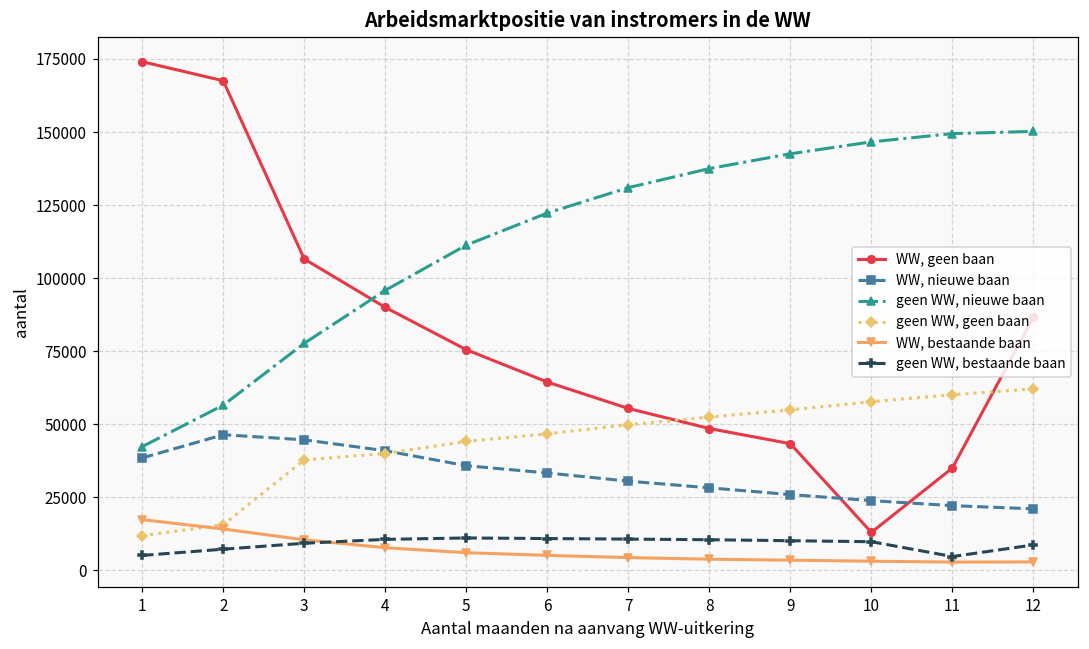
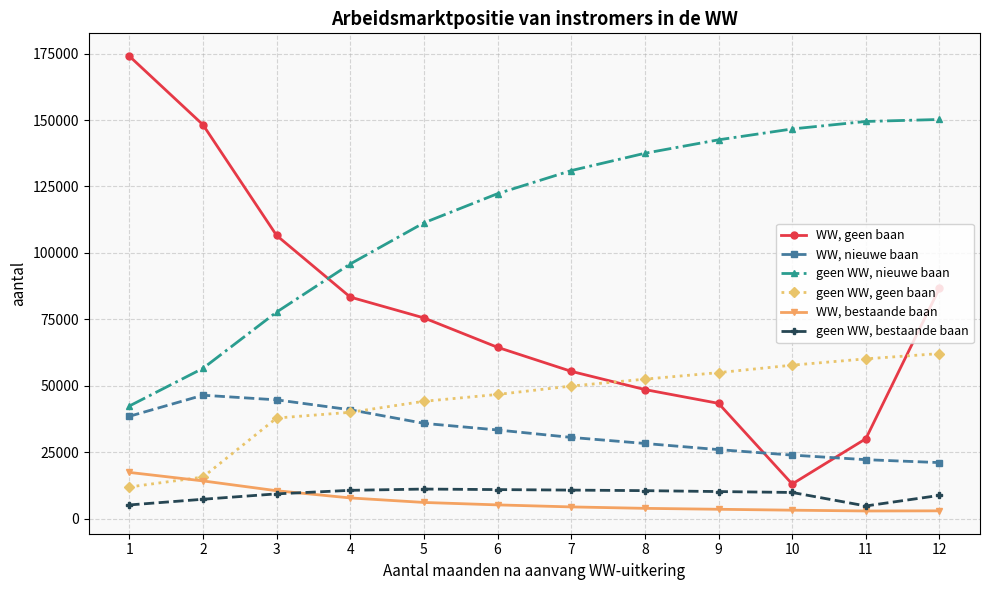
  {
    "WW, geen baan": {
      "1": 174000,
-     "2": 168000,
+     "2": 148000,
      "3": 107000,
-     "4": 90000,
+     "4": 83000,
      "5": 76000,
      "6": 64000,
      "7": 55000,
      "8": 49000,
      "9": 43000,
      "10": 13000,
-     "11": 35000
+     "11": 30000
    },
    "geen WW, bestaande baan": {
      "1": 5000,
      "2": 7000,
      "3": 9000,
      "4": 11000,
      "5": 11000,
      "6": 11000,
      "7": 11000,
      "8": 11000,
      "9": 10000,
      "10": 10000,
      "11": 5000,
      "12": 9000
    }
  }
